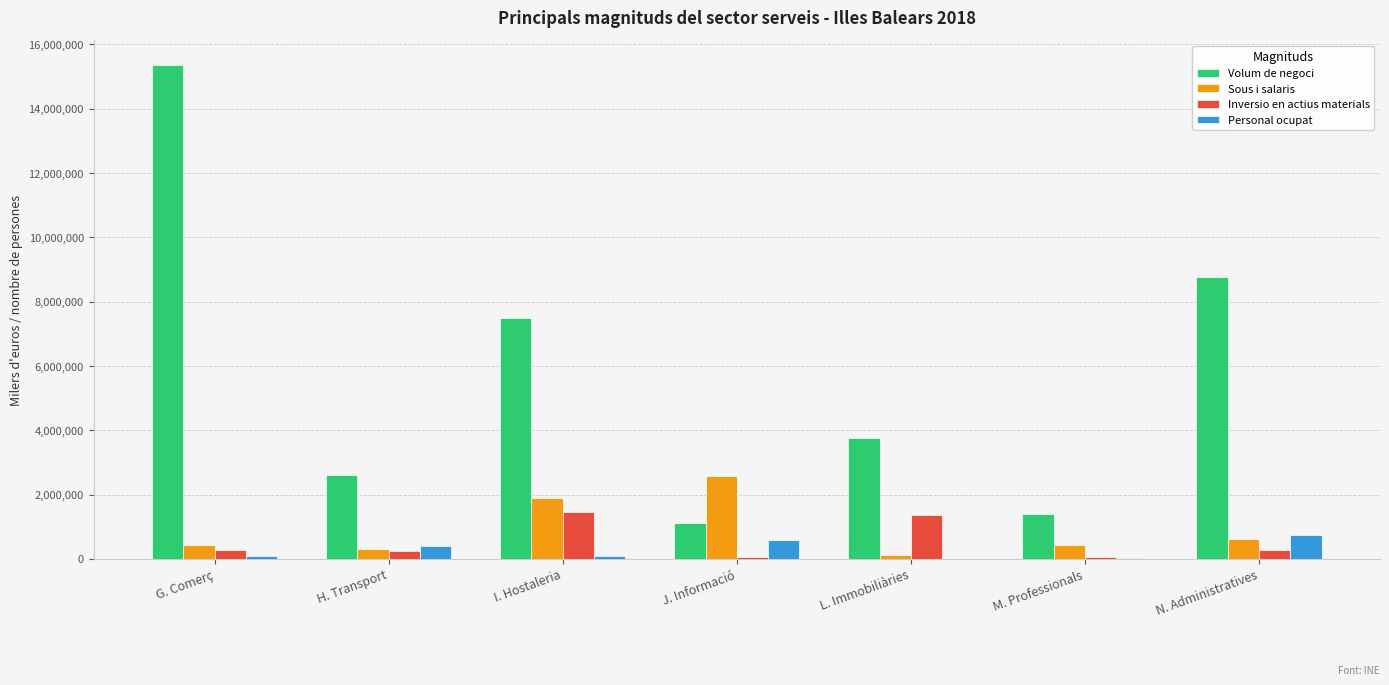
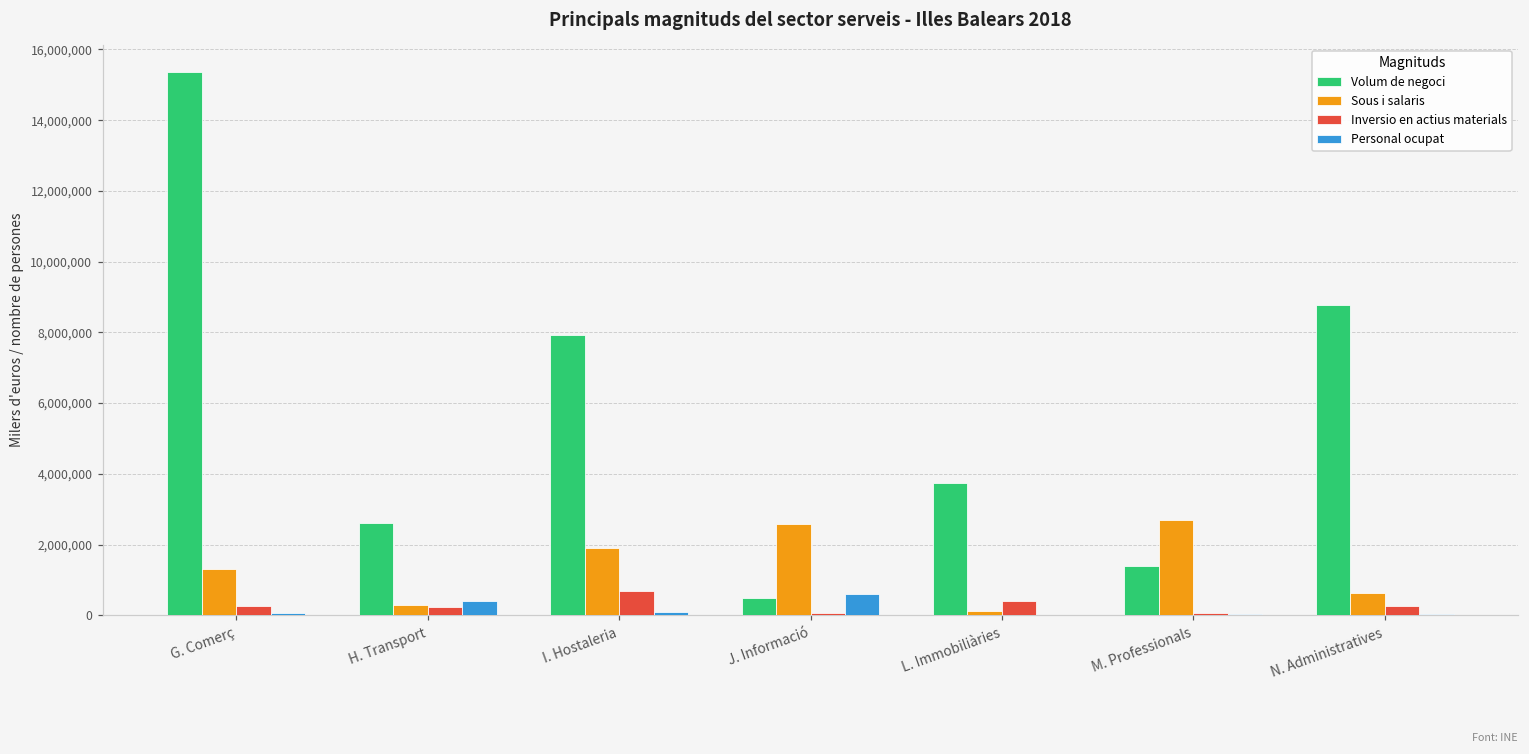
  {
    "Volum de negoci": {
      "G. Comerç": "15,400,000",
      "H. Transport": "2,600,000",
-     "I. Hostaleria": "7,500,000",
-     "J. Informació": "1,100,000",
+     "I. Hostaleria": "7,900,000",
+     "J. Informació": "500,000",
      "L. Immobiliàries": "3,700,000",
      "M. Professionals": "1,400,000",
      "N. Administratives": "8,800,000"
    },
    "Sous i salaris": {
-     "G. Comerç": "400,000",
+     "G. Comerç": "1,300,000",
      "H. Transport": "300,000",
      "I. Hostaleria": "1,900,000",
      "J. Informació": "2,600,000",
      "L. Immobiliàries": "100,000",
-     "M. Professionals": "400,000",
+     "M. Professionals": "2,700,000",
      "N. Administratives": "600,000"
    },
    "Inversio en actius materials": {
      "G. Comerç": "300,000",
      "H. Transport": "200,000",
-     "I. Hostaleria": "1,500,000",
-     "L. Immobiliàries": "1,400,000",
+     "I. Hostaleria": "700,000",
+     "L. Immobiliàries": "400,000",
      "N. Administratives": "300,000"
    },
    "Personal ocupat": {
      "H. Transport": "400,000",
      "I. Hostaleria": "100,000",
      "J. Informació": "600,000",
-     "N. Administratives": "700,000"
+     "N. Administratives": "0"
    }
  }
